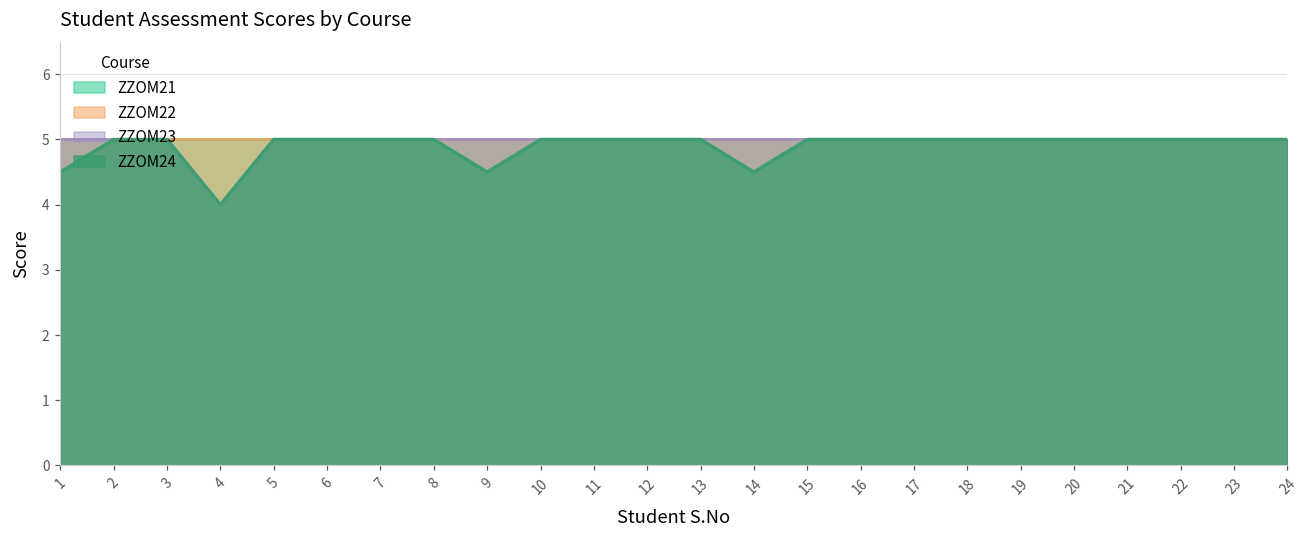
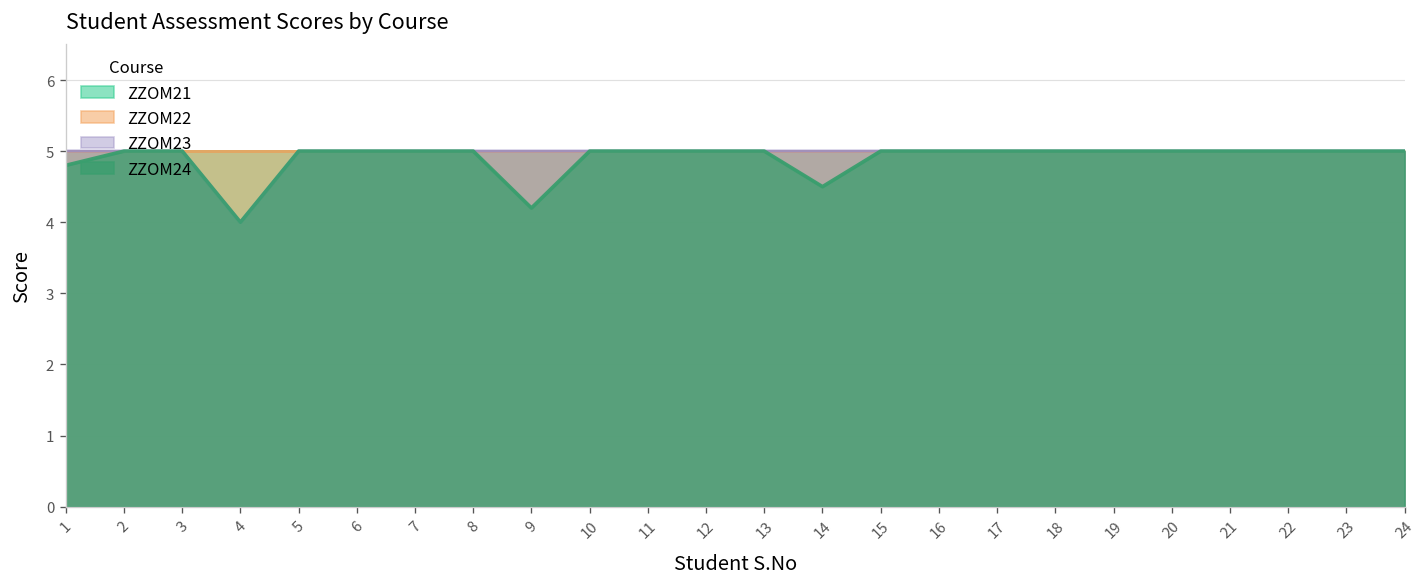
  {
    "ZZOM22": {
      "4": 5.0
    },
    "ZZOM24": {
-     "1": 4.5,
-     "9": 4.5,
+     "1": 4.8,
+     "9": 4.2,
      "14": 4.5
    }
  }
